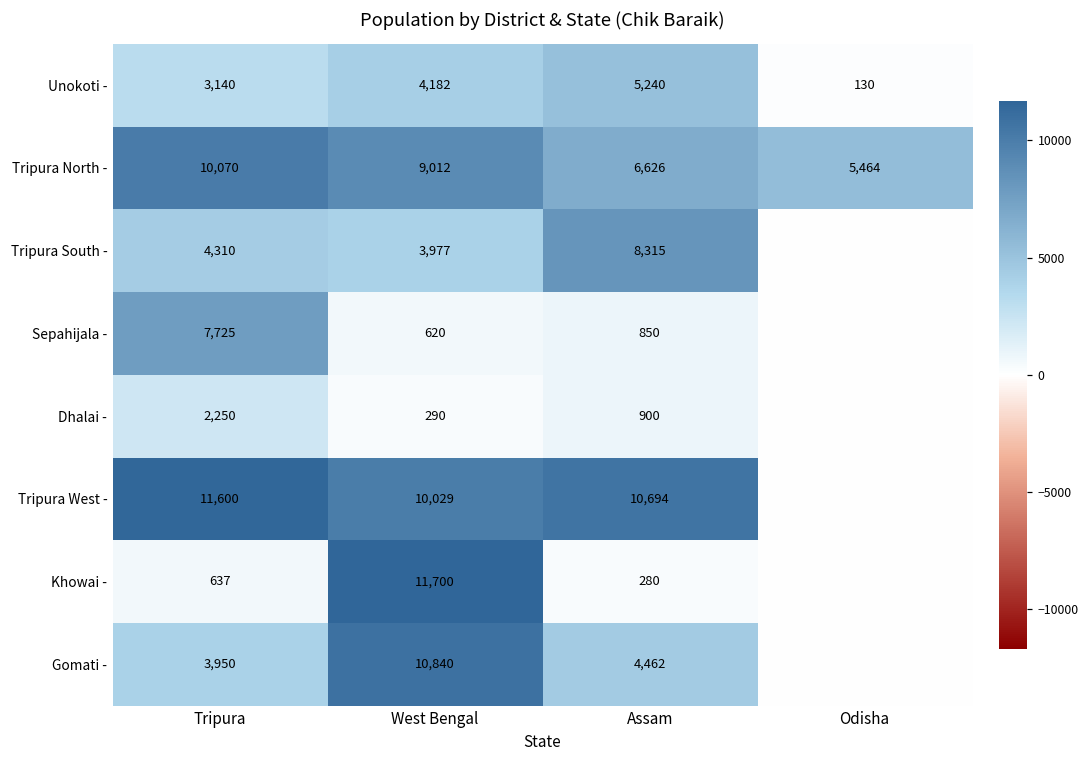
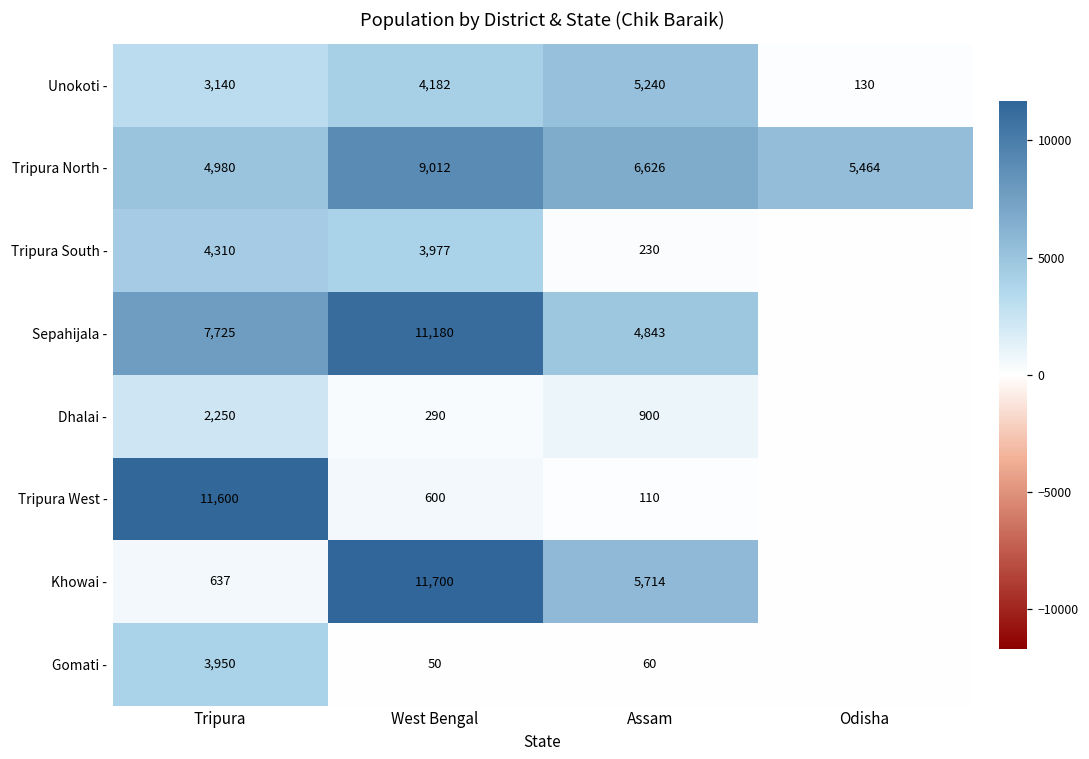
  {
    "Unokoti -": {
      "Tripura": "3,140",
      "West Bengal": "4,182",
      "Assam": "5,240",
      "Odisha": "130"
    },
    "Tripura North -": {
-     "Tripura": "10,070",
+     "Tripura": "4,980",
      "West Bengal": "9,012",
      "Assam": "6,626",
      "Odisha": "5,464"
    },
    "Tripura South -": {
      "Tripura": "4,310",
      "West Bengal": "3,977",
-     "Assam": "8,315"
+     "Assam": "230"
    },
    "Sepahijala -": {
      "Tripura": "7,725",
-     "West Bengal": "620",
-     "Assam": "850"
+     "West Bengal": "11,180",
+     "Assam": "4,843"
    },
    "Dhalai -": {
      "Tripura": "2,250",
      "West Bengal": "290",
      "Assam": "900"
    },
    "Tripura West -": {
      "Tripura": "11,600",
-     "West Bengal": "10,029",
-     "Assam": "10,694"
+     "West Bengal": "600",
+     "Assam": "110"
    },
    "Khowai -": {
      "Tripura": "637",
      "West Bengal": "11,700",
-     "Assam": "280"
+     "Assam": "5,714"
    },
    "Gomati -": {
      "Tripura": "3,950",
-     "West Bengal": "10,840",
-     "Assam": "4,462"
+     "West Bengal": "50",
+     "Assam": "60"
    }
  }
